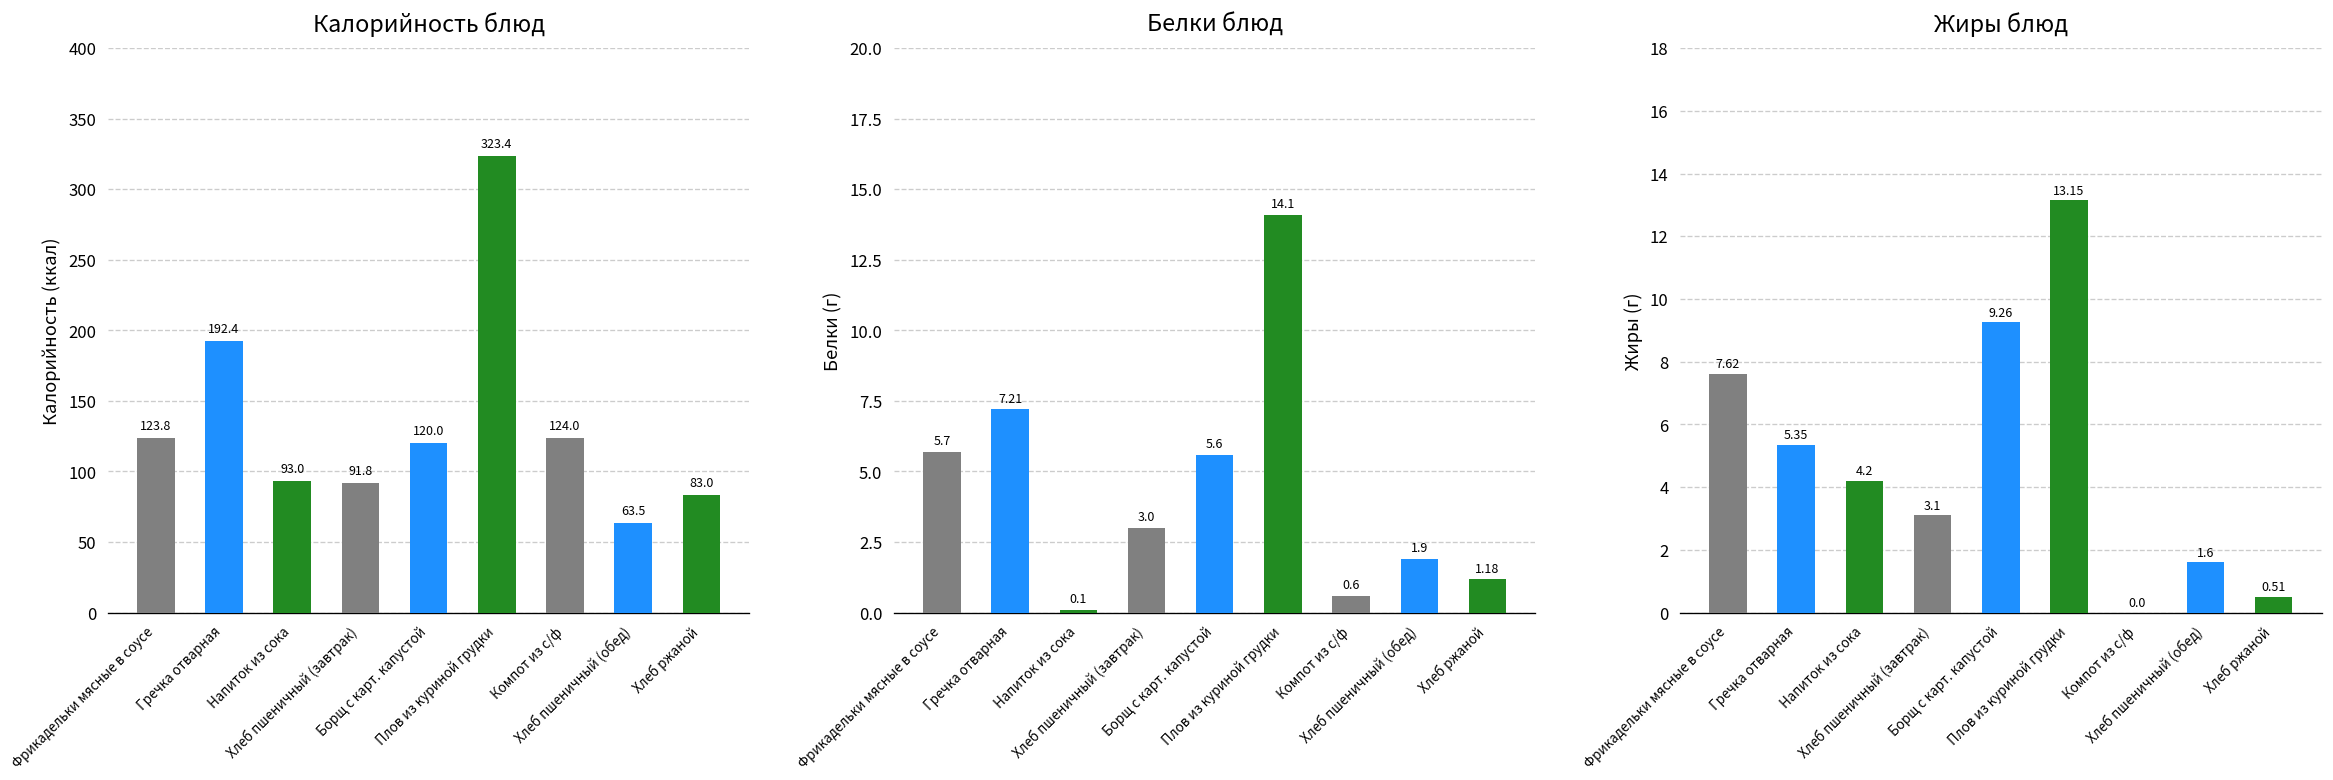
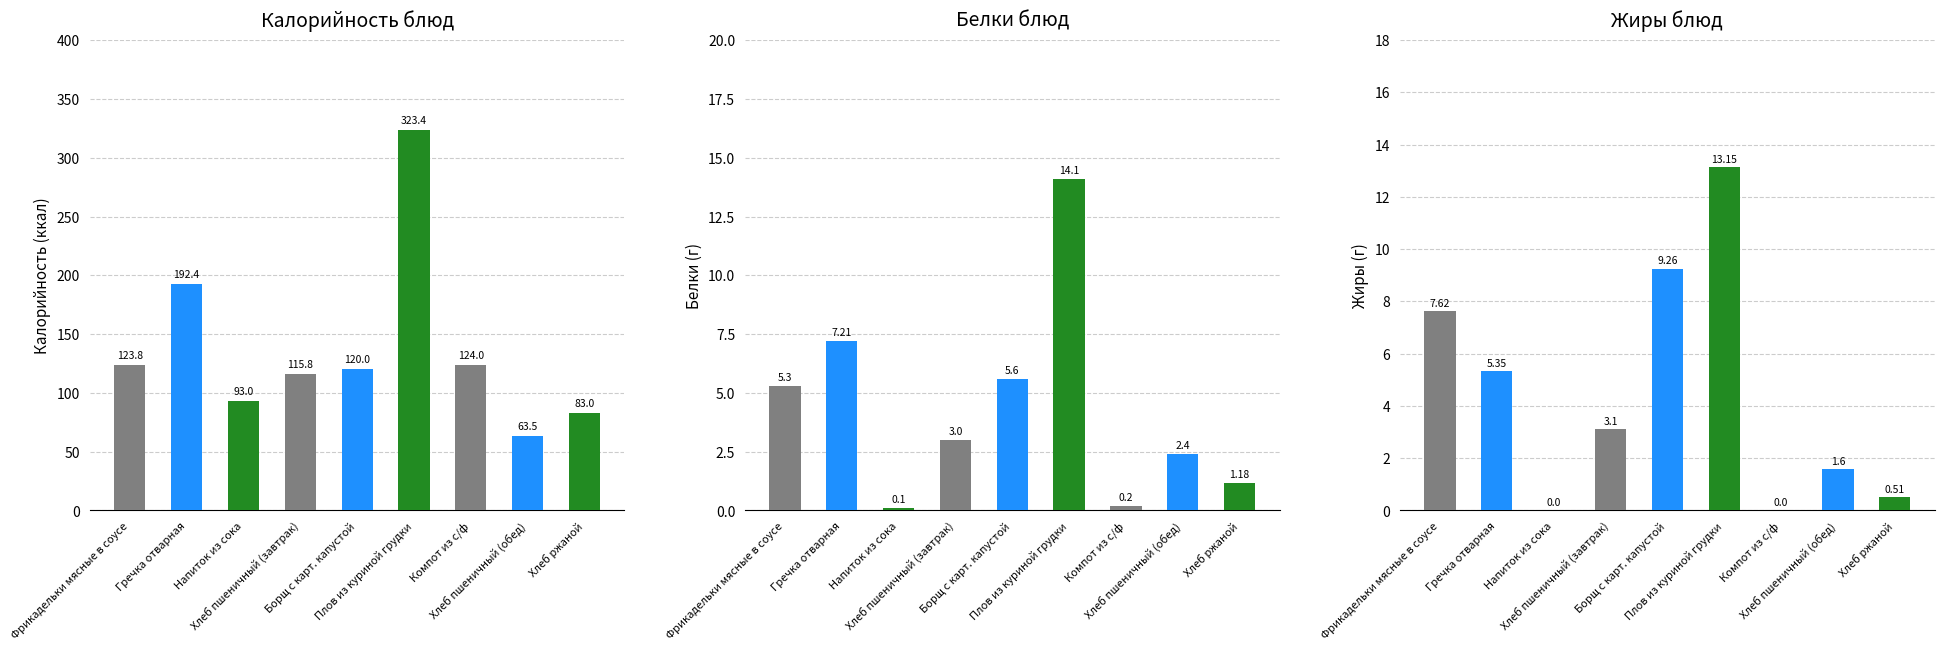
  {
    "Калорийность блюд": {
      "Фрикадельки мясные в соусе": 123.8,
      "Гречка отварная": 192.4,
      "Напиток из сока": 93.0,
-     "Хлеб пшеничный (завтрак)": 91.8,
+     "Хлеб пшеничный (завтрак)": 115.8,
      "Борщ с карт. капустой": 120.0,
      "Плов из куриной грудки": 323.4,
      "Компот из с/ф": 124.0,
      "Хлеб пшеничный (обед)": 63.5,
      "Хлеб ржаной": 83.0
    },
    "Белки блюд": {
-     "Фрикадельки мясные в соусе": 5.7,
+     "Фрикадельки мясные в соусе": 5.3,
      "Гречка отварная": 7.21,
      "Напиток из сока": 0.1,
      "Хлеб пшеничный (завтрак)": 3.0,
      "Борщ с карт. капустой": 5.6,
      "Плов из куриной грудки": 14.1,
-     "Компот из с/ф": 0.6,
-     "Хлеб пшеничный (обед)": 1.9,
+     "Компот из с/ф": 0.2,
+     "Хлеб пшеничный (обед)": 2.4,
      "Хлеб ржаной": 1.18
    },
    "Жиры блюд": {
      "Фрикадельки мясные в соусе": 7.62,
      "Гречка отварная": 5.35,
-     "Напиток из сока": 4.2,
+     "Напиток из сока": 0.0,
      "Хлеб пшеничный (завтрак)": 3.1,
      "Борщ с карт. капустой": 9.26,
      "Плов из куриной грудки": 13.15,
      "Компот из с/ф": 0.0,
      "Хлеб пшеничный (обед)": 1.6,
      "Хлеб ржаной": 0.51
    }
  }
